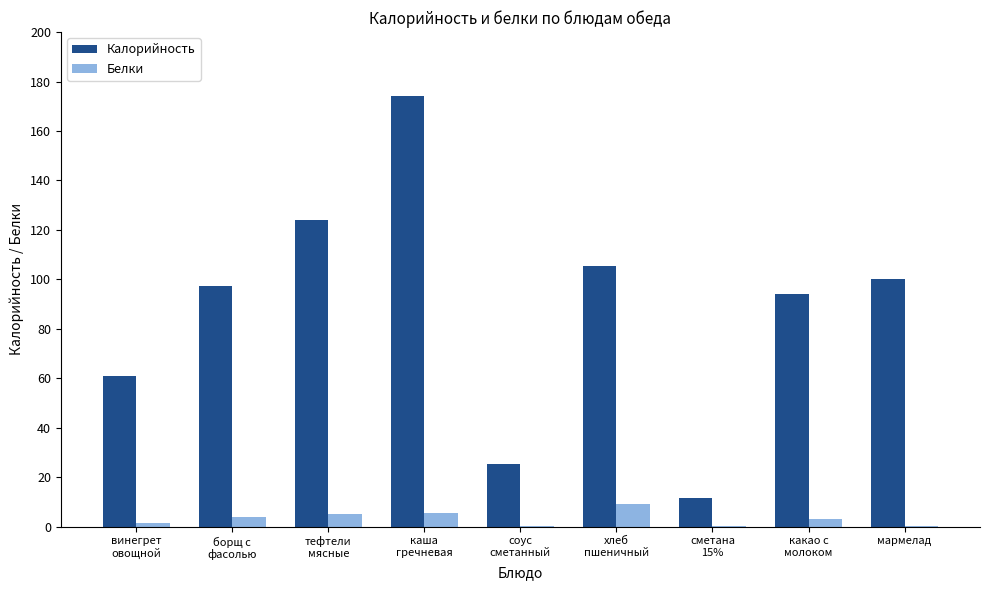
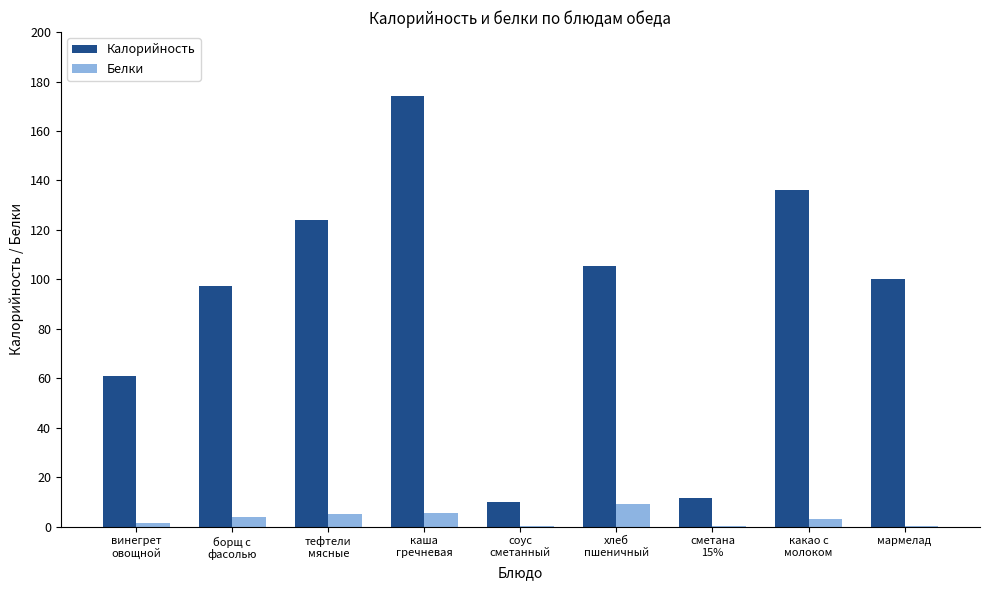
  {
    "Калорийность": {
      "винегрет овощной": 61,
      "борщ с фасолью": 97,
      "тефтели мясные": 124,
      "каша гречневая": 174,
-     "соус сметанный": 25,
+     "соус сметанный": 10,
      "хлеб пшеничный": 105,
      "сметана 15%": 12,
-     "какао с молоком": 94,
+     "какао с молоком": 136,
      "мармелад": 100
    },
    "Белки": {
      "винегрет овощной": 1,
      "борщ с фасолью": 4,
      "тефтели мясные": 5,
      "каша гречневая": 6,
      "хлеб пшеничный": 9,
      "какао с молоком": 3
    }
  }
